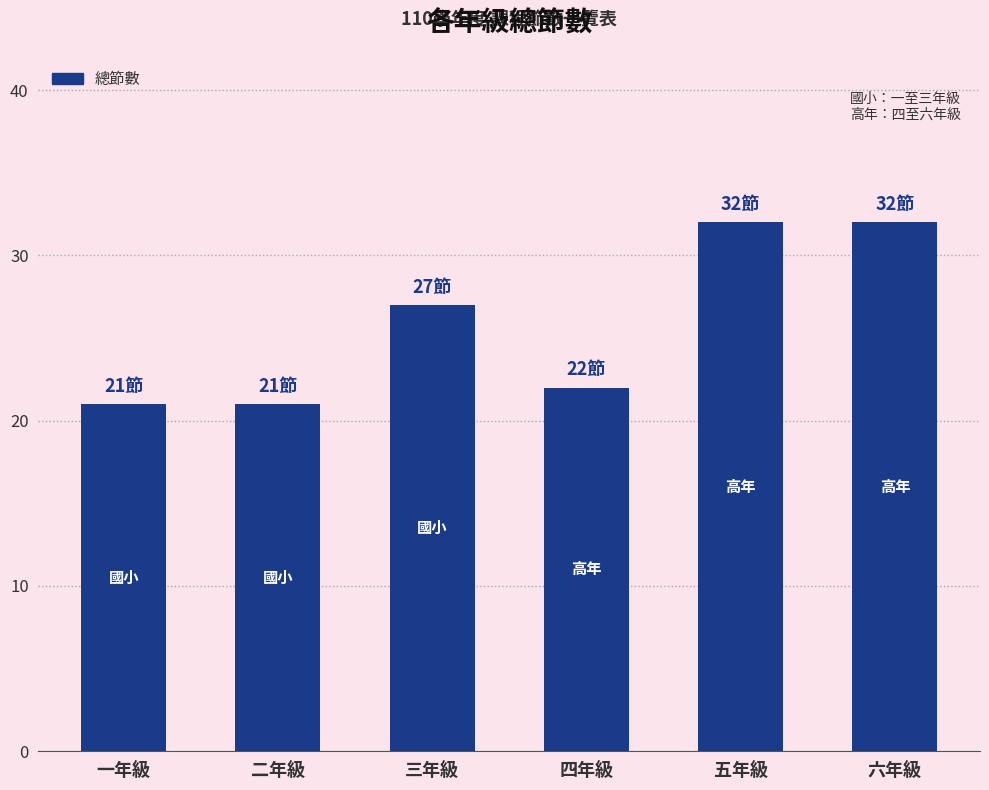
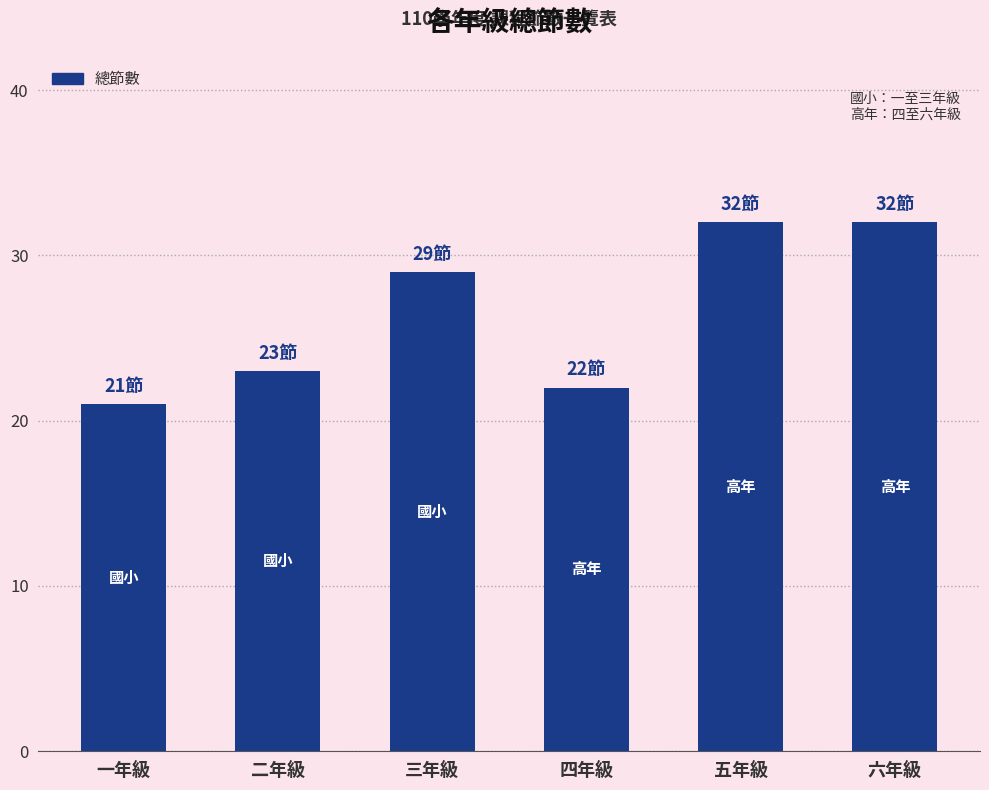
  {
    "一年級": "21節",
-   "二年級": "21節",
-   "三年級": "27節",
+   "二年級": "23節",
+   "三年級": "29節",
    "四年級": "22節",
    "五年級": "32節",
    "六年級": "32節"
  }
